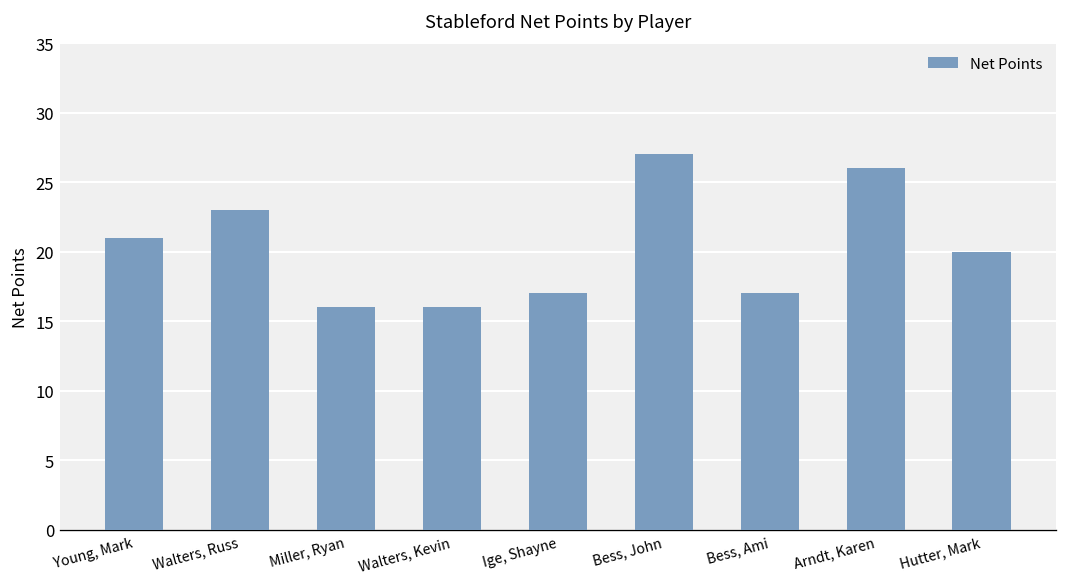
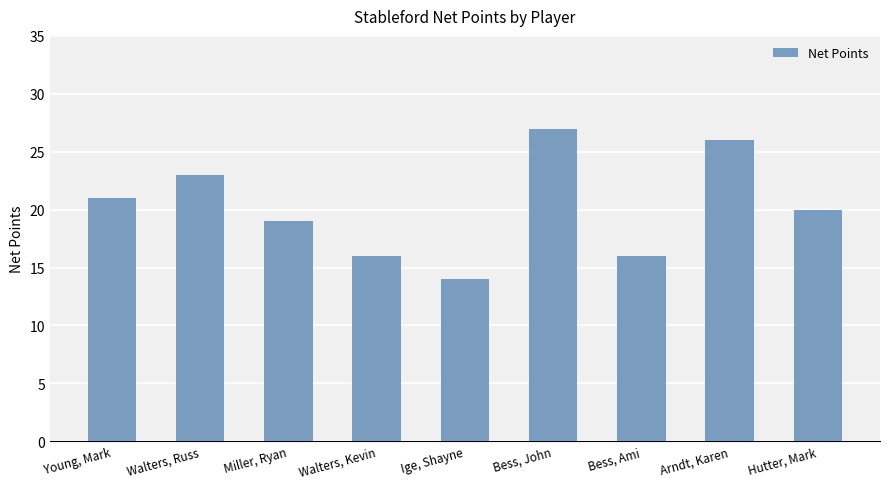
  {
    "Young, Mark": 21,
    "Walters, Russ": 23,
-   "Miller, Ryan": 16,
+   "Miller, Ryan": 19,
    "Walters, Kevin": 16,
-   "Ige, Shayne": 17,
+   "Ige, Shayne": 14,
    "Bess, John": 27,
-   "Bess, Ami": 17,
+   "Bess, Ami": 16,
    "Arndt, Karen": 26,
    "Hutter, Mark": 20
  }
